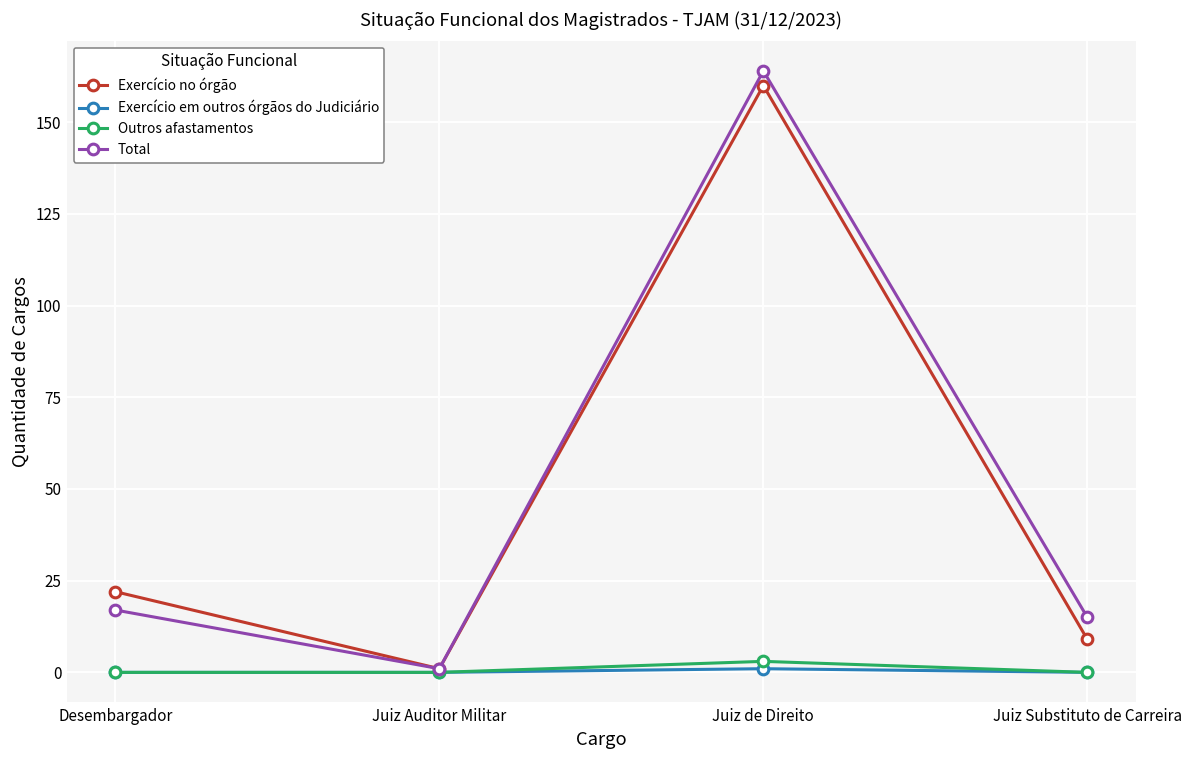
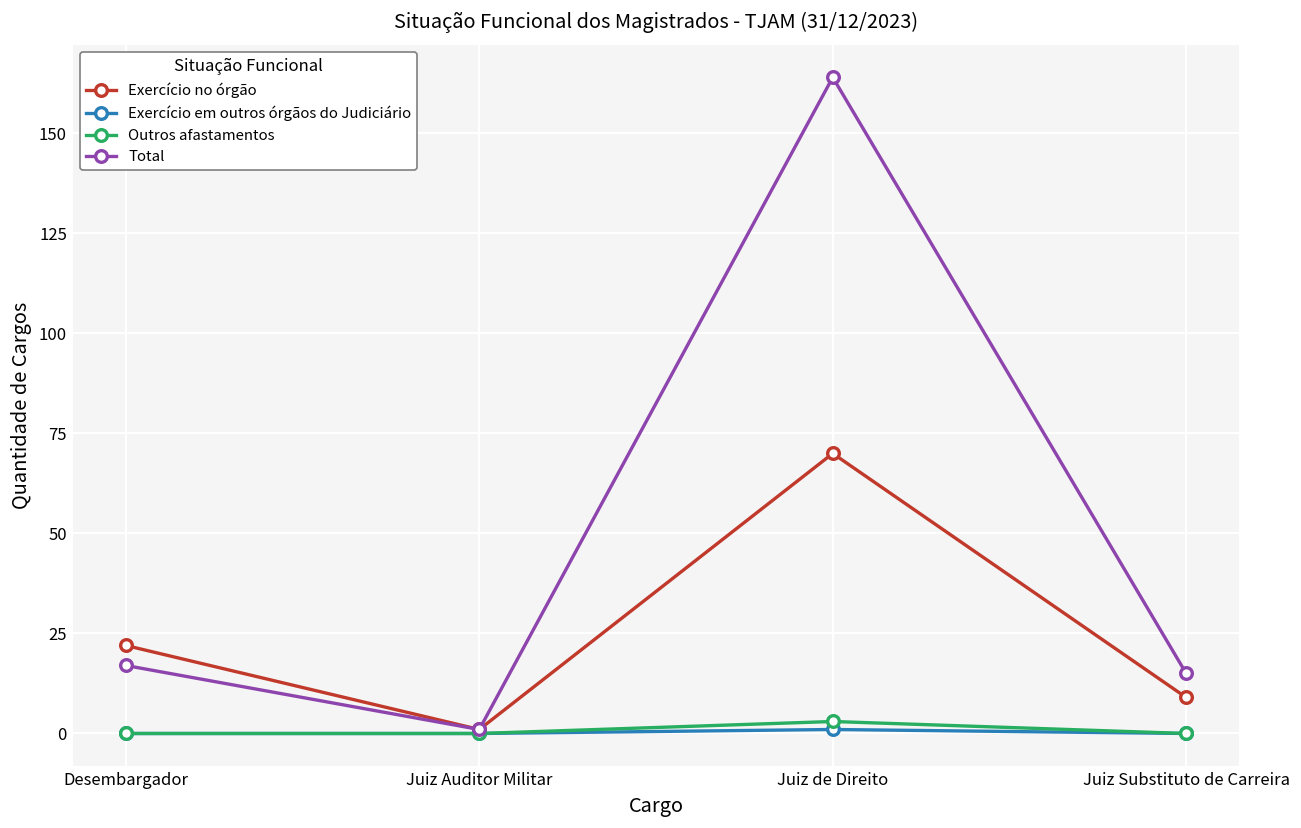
  {
    "Exercício no órgão": {
      "Desembargador": 22,
-     "Juiz de Direito": 160,
+     "Juiz de Direito": 70,
      "Juiz Substituto de Carreira": 9
    },
    "Exercício em outros órgãos do Judiciário": {
      "Juiz de Direito": 1
    },
    "Outros afastamentos": {
      "Juiz de Direito": 3
    },
    "Total": {
      "Desembargador": 17,
      "Juiz de Direito": 164,
      "Juiz Substituto de Carreira": 15
    }
  }
